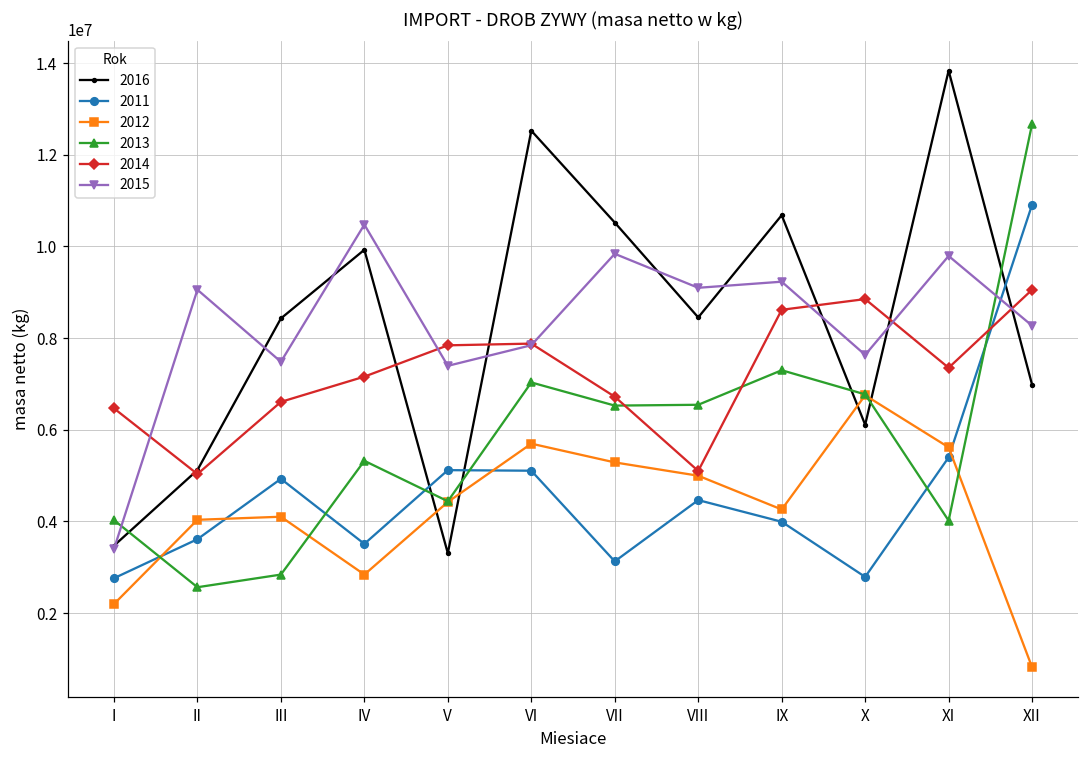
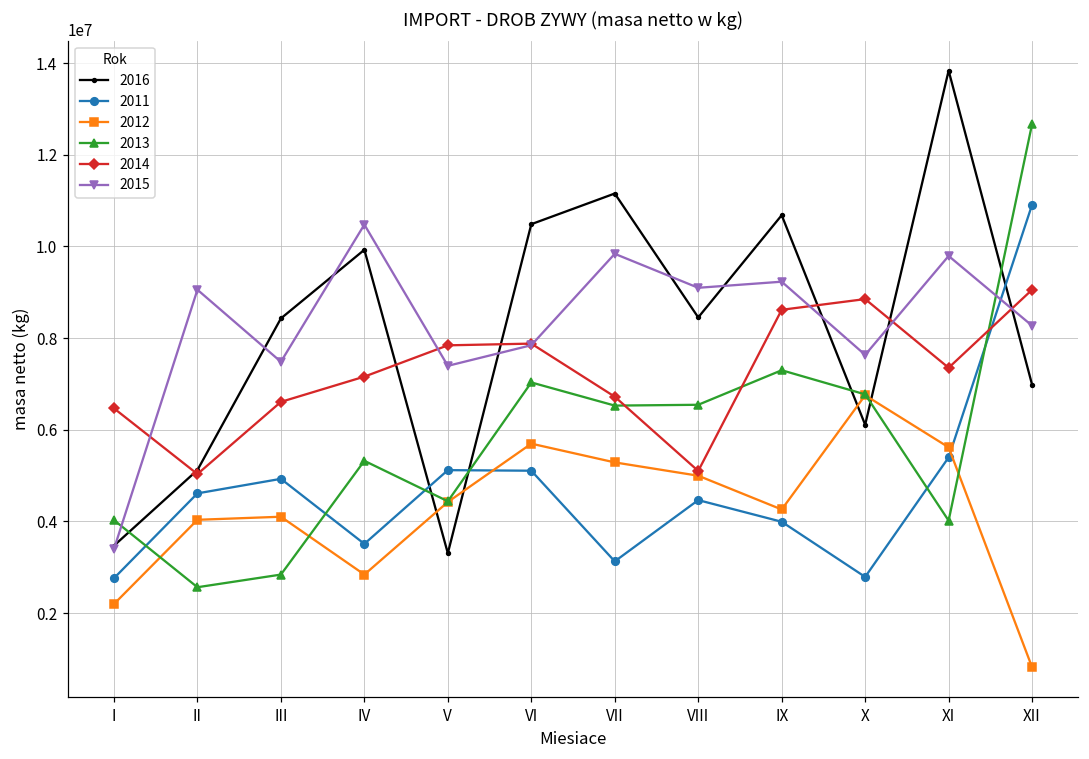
  {
    "2016": {
      "I": 3500000,
      "II": 5100000,
      "III": 8400000,
      "IV": 9900000,
      "V": 3300000,
-     "VI": 12500000,
-     "VII": 10500000,
+     "VI": 10500000,
+     "VII": 11200000,
      "VIII": 8500000,
      "IX": 10700000,
      "X": 6100000,
      "XI": 13800000,
      "XII": 7000000
    },
    "2011": {
      "I": 2800000,
-     "II": 3600000,
+     "II": 4600000,
      "III": 4900000,
      "IV": 3500000,
      "V": 5100000,
      "VI": 5100000,
      "VII": 3100000,
      "VIII": 4500000,
      "IX": 4000000,
      "X": 2800000,
      "XI": 5400000,
      "XII": 10900000
    },
    "2012": {
      "I": 2200000,
      "II": 4000000,
      "III": 4100000,
      "IV": 2800000,
      "VI": 5700000,
      "VII": 5300000,
      "VIII": 5000000,
      "IX": 4300000,
      "XI": 5600000,
      "XII": 800000
    },
    "2013": {
      "I": 4000000,
      "II": 2600000,
      "III": 2800000,
      "IV": 5300000,
      "VI": 7000000,
      "VII": 6500000,
      "VIII": 6500000,
      "IX": 7300000,
      "XI": 4000000,
      "XII": 12700000
    },
    "2014": {
      "I": 6500000,
      "II": 5000000,
      "III": 6600000,
      "IV": 7200000,
      "V": 7800000,
      "VII": 6700000,
      "VIII": 5100000,
      "IX": 8600000,
      "X": 8900000,
      "XI": 7400000,
      "XII": 9100000
    },
    "2015": {
      "I": 3400000,
      "II": 9100000,
      "III": 7500000,
      "IV": 10500000,
      "V": 7400000,
      "VII": 9800000,
      "VIII": 9100000,
      "IX": 9200000,
      "X": 7600000,
      "XI": 9800000,
      "XII": 8300000
    }
  }
